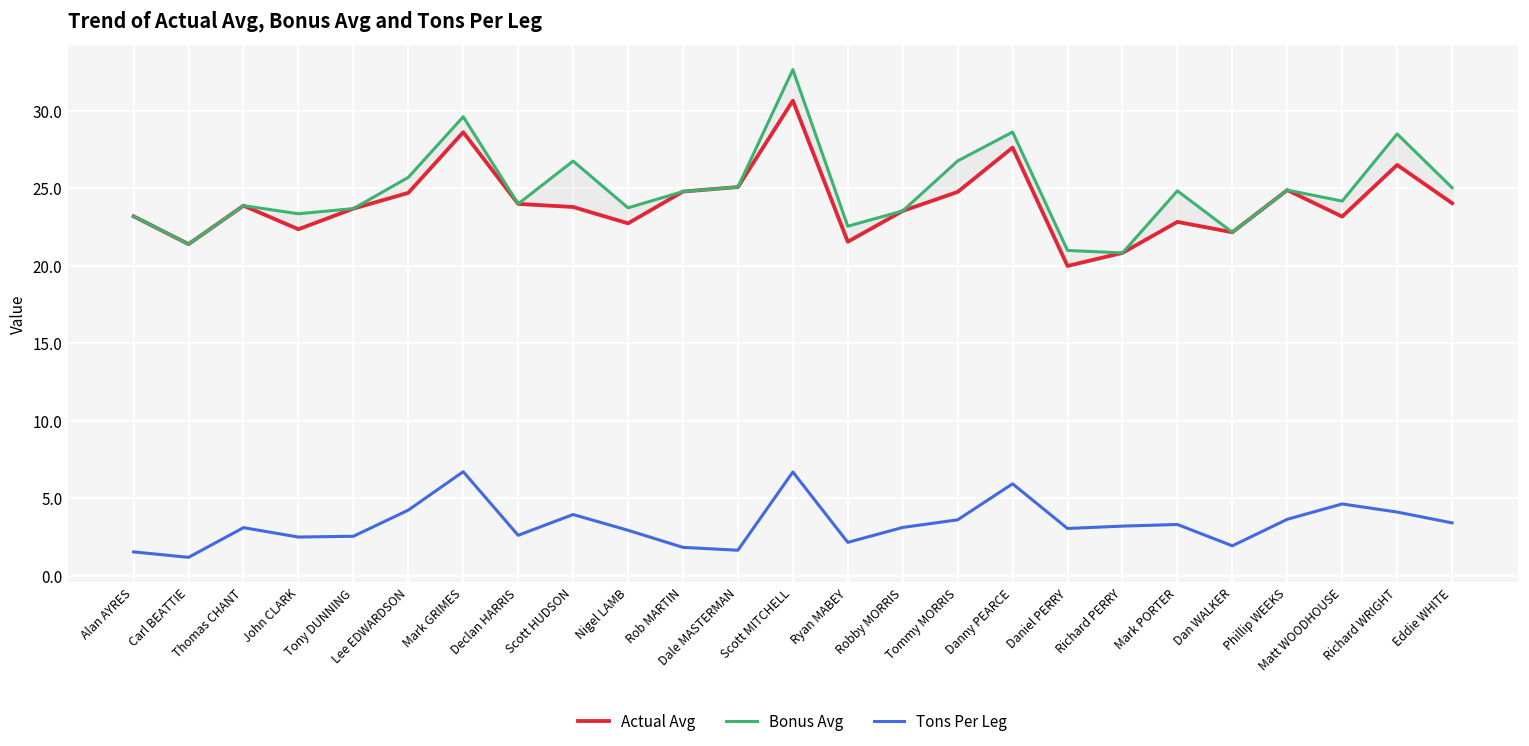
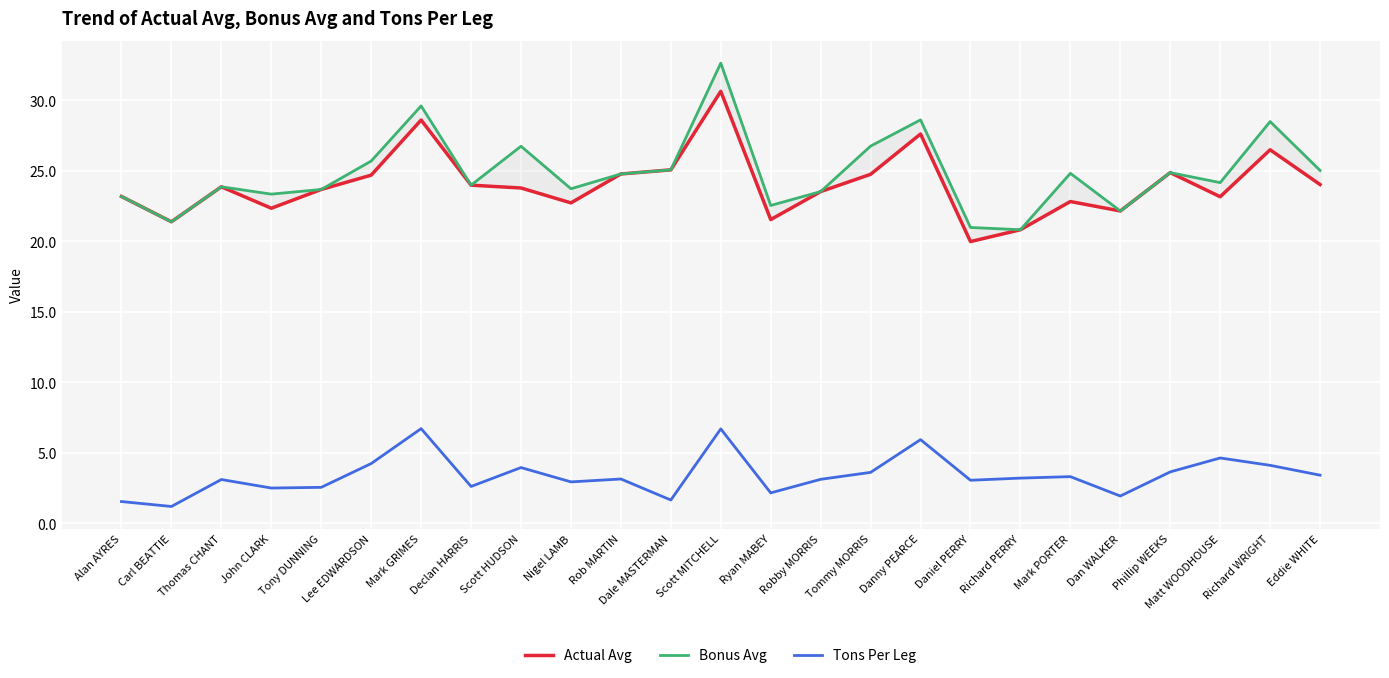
  {
    "Actual Avg": {
      "John CLARK": 22.4,
      "Lee EDWARDSON": 24.7,
      "Mark GRIMES": 28.6,
      "Scott HUDSON": 23.8,
      "Nigel LAMB": 22.7,
      "Scott MITCHELL": 30.6,
      "Ryan MABEY": 21.5,
      "Tommy MORRIS": 24.8,
      "Danny PEARCE": 27.6,
      "Daniel PERRY": 20.0,
      "Mark PORTER": 22.8,
      "Matt WOODHOUSE": 23.2,
      "Richard WRIGHT": 26.5,
      "Eddie WHITE": 24.0
    },
    "Bonus Avg": {
      "John CLARK": 23.4,
      "Lee EDWARDSON": 25.7,
      "Mark GRIMES": 29.6,
      "Scott HUDSON": 26.7,
      "Nigel LAMB": 23.7,
      "Scott MITCHELL": 32.6,
      "Ryan MABEY": 22.5,
      "Tommy MORRIS": 26.8,
      "Danny PEARCE": 28.6,
      "Daniel PERRY": 21.0,
      "Mark PORTER": 24.8,
      "Matt WOODHOUSE": 24.2,
      "Richard WRIGHT": 28.5,
      "Eddie WHITE": 25.0
    },
    "Tons Per Leg": {
      "Alan AYRES": 1.6,
      "Carl BEATTIE": 1.2,
      "Thomas CHANT": 3.1,
      "John CLARK": 2.5,
      "Tony DUNNING": 2.6,
      "Lee EDWARDSON": 4.2,
      "Mark GRIMES": 6.7,
      "Declan HARRIS": 2.6,
      "Scott HUDSON": 4.0,
      "Nigel LAMB": 2.9,
-     "Rob MARTIN": 1.8,
+     "Rob MARTIN": 3.1,
      "Dale MASTERMAN": 1.7,
      "Scott MITCHELL": 6.7,
      "Ryan MABEY": 2.2,
      "Robby MORRIS": 3.1,
      "Tommy MORRIS": 3.6,
      "Danny PEARCE": 5.9,
      "Daniel PERRY": 3.1,
      "Richard PERRY": 3.2,
      "Mark PORTER": 3.3,
      "Dan WALKER": 1.9,
      "Phillip WEEKS": 3.7,
      "Matt WOODHOUSE": 4.6,
      "Richard WRIGHT": 4.1,
      "Eddie WHITE": 3.4
    }
  }
